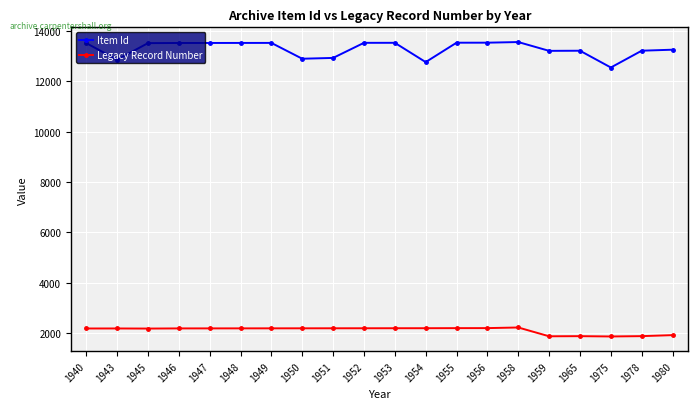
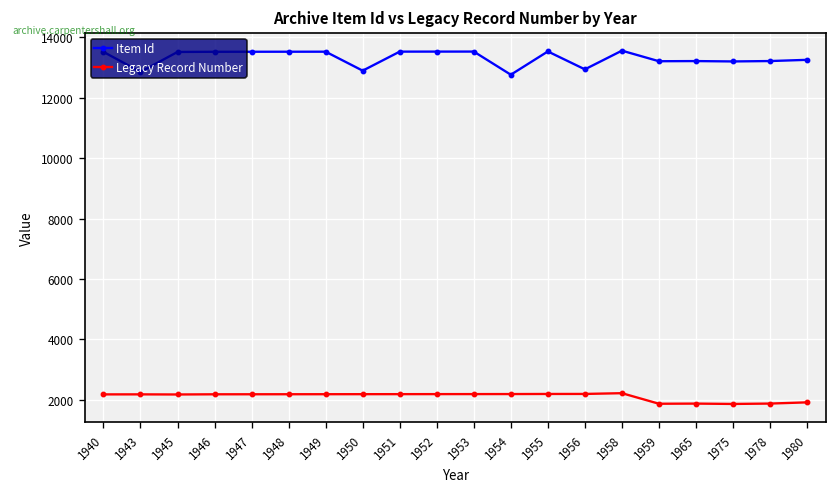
  {
    "Item Id": {
      "1947": 13500,
      "1948": 13500,
      "1949": 13500,
      "1950": 12900,
-     "1951": 12900,
+     "1951": 13500,
      "1952": 13500,
      "1953": 13500,
      "1954": 12800,
      "1955": 13500,
-     "1956": 13500,
+     "1956": 12900,
      "1958": 13600,
      "1959": 13200,
      "1965": 13200,
-     "1975": 12600,
+     "1975": 13200,
      "1978": 13200,
      "1980": 13300
    },
    "Legacy Record Number": {
      "1940": 2200,
      "1943": 2200,
      "1945": 2200,
      "1946": 2200,
      "1947": 2200,
      "1948": 2200,
      "1949": 2200,
      "1950": 2200,
      "1951": 2200,
      "1952": 2200,
      "1953": 2200,
      "1954": 2200,
      "1955": 2200,
      "1956": 2200,
      "1958": 2200,
      "1959": 1900,
      "1965": 1900,
      "1975": 1900,
      "1978": 1900,
      "1980": 1900
    }
  }
